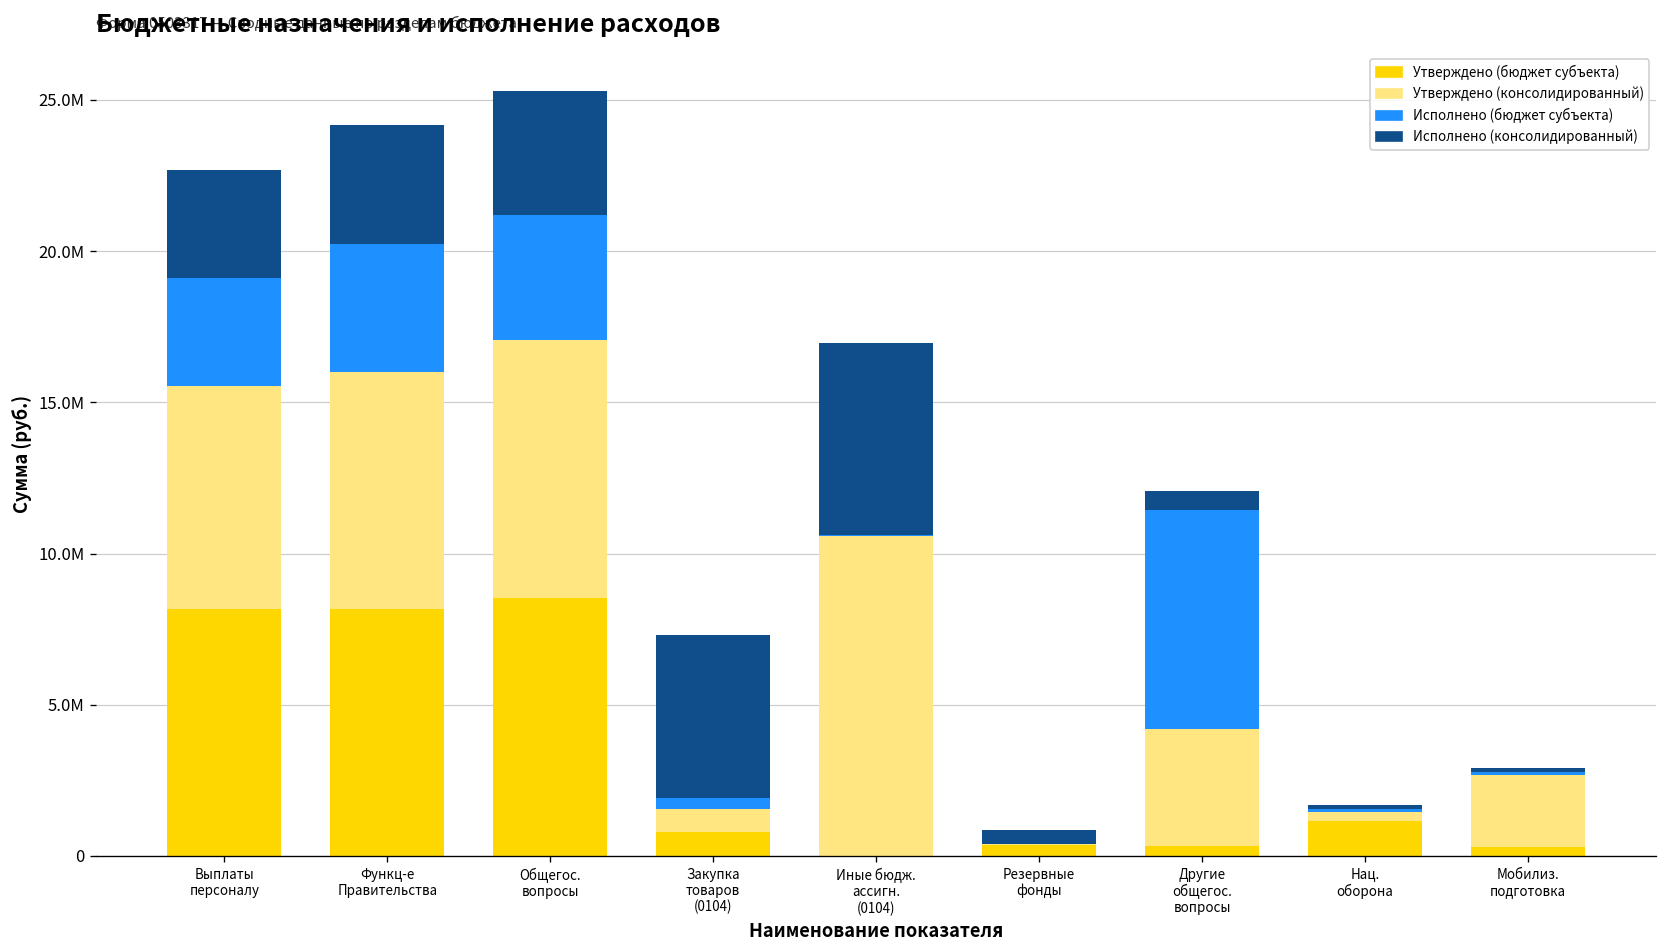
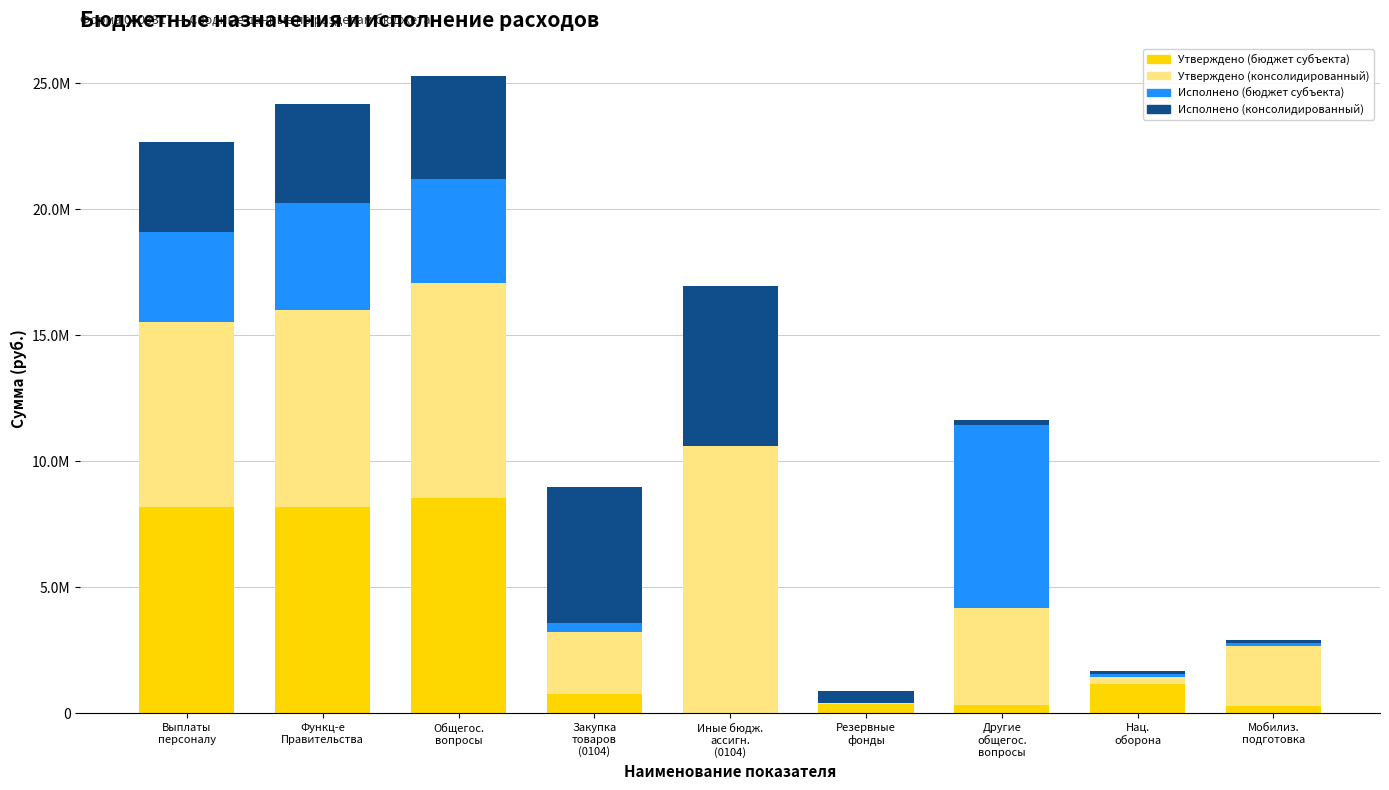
  {
    "Утверждено (бюджет субъекта)": {
      "Выплаты персоналу": 8200000,
      "Функц-е Правительства": 8200000,
      "Общегос. вопросы": 8500000,
      "Закупка товаров (0104)": 800000,
      "Резервные фонды": 400000,
      "Другие общегос. вопросы": 300000,
      "Нац. оборона": 1200000,
      "Мобилиз. подготовка": 300000
    },
    "Утверждено (консолидированный)": {
      "Выплаты персоналу": 7400000,
      "Функц-е Правительства": 7800000,
      "Общегос. вопросы": 8500000,
-     "Закупка товаров (0104)": 800000,
+     "Закупка товаров (0104)": 2400000,
      "Иные бюдж. ассигн. (0104)": 10600000,
      "Другие общегос. вопросы": 3800000,
      "Нац. оборона": 300000,
      "Мобилиз. подготовка": 2400000
    },
    "Исполнено (бюджет субъекта)": {
      "Выплаты персоналу": 3600000,
      "Функц-е Правительства": 4200000,
      "Общегос. вопросы": 4100000,
      "Закупка товаров (0104)": 400000,
      "Резервные фонды": 0,
      "Другие общегос. вопросы": 7300000,
      "Нац. оборона": 100000,
      "Мобилиз. подготовка": 100000
    },
    "Исполнено (консолидированный)": {
      "Выплаты персоналу": 3600000,
      "Функц-е Правительства": 3900000,
      "Общегос. вопросы": 4100000,
      "Закупка товаров (0104)": 5400000,
      "Иные бюдж. ассигн. (0104)": 6400000,
      "Резервные фонды": 500000,
-     "Другие общегос. вопросы": 600000,
+     "Другие общегос. вопросы": 200000,
      "Нац. оборона": 100000,
      "Мобилиз. подготовка": 100000
    }
  }
